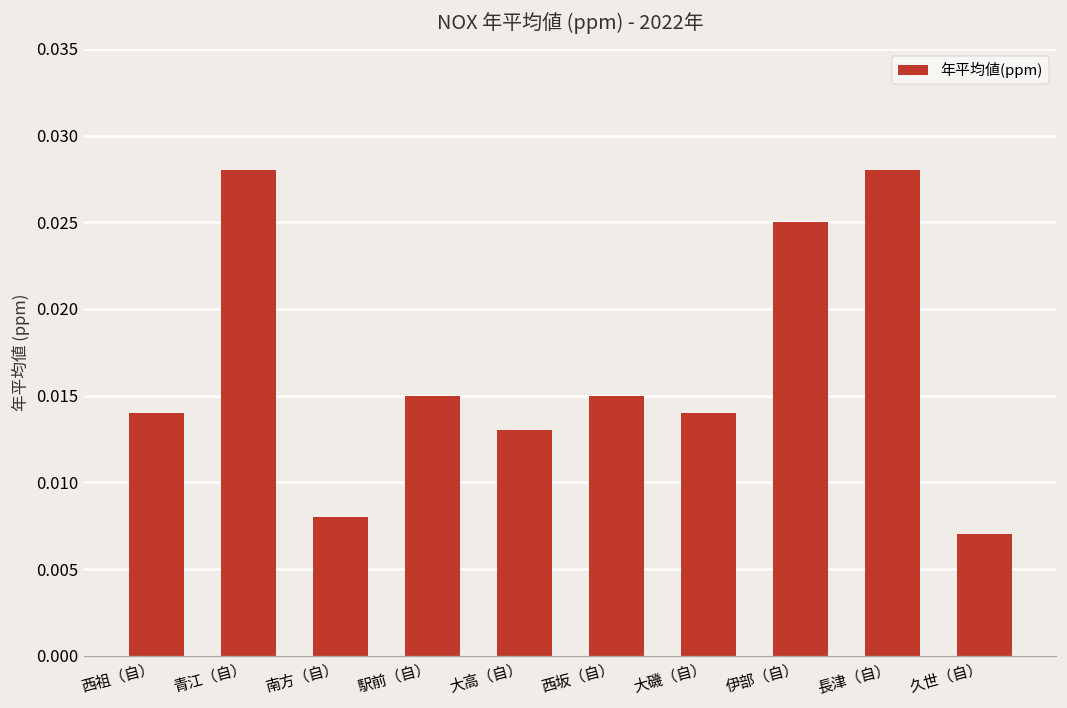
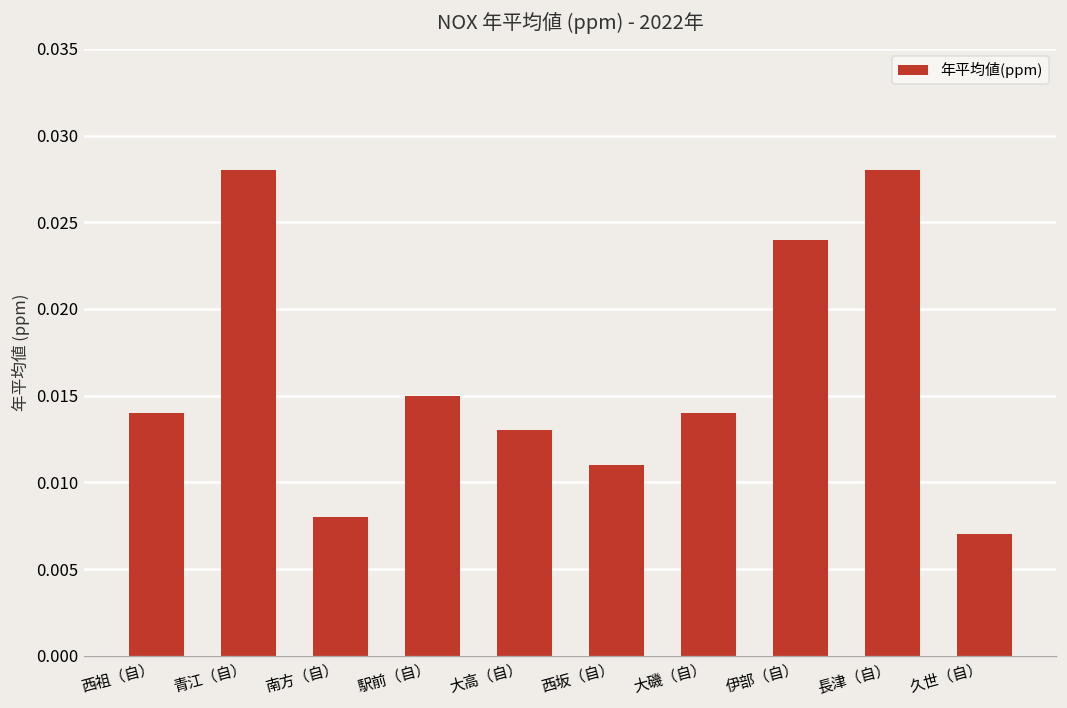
  {
    "西祖（自）": 0.014,
    "青江（自）": 0.028,
    "南方（自）": 0.008,
    "駅前（自）": 0.015,
    "大高（自）": 0.013,
-   "西坂（自）": 0.015,
+   "西坂（自）": 0.011,
    "大磯（自）": 0.014,
-   "伊部（自）": 0.025,
+   "伊部（自）": 0.024,
    "長津（自）": 0.028,
    "久世（自）": 0.007
  }
